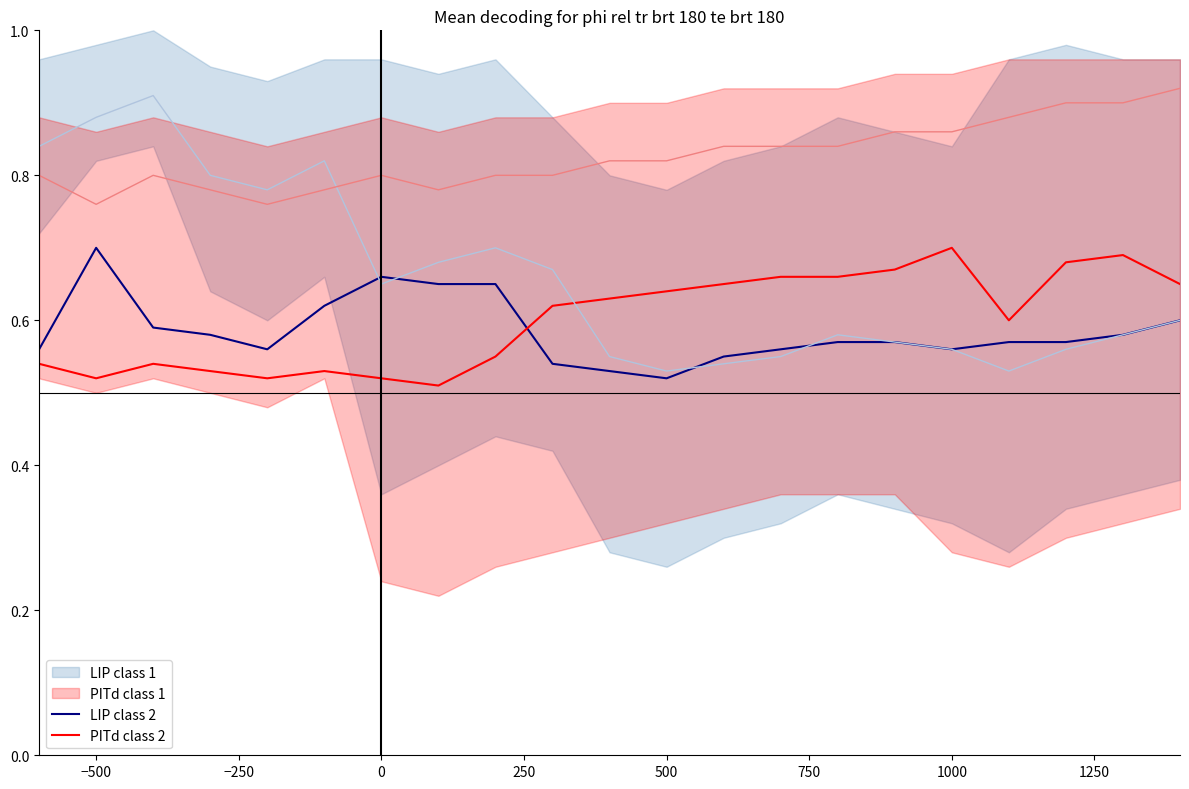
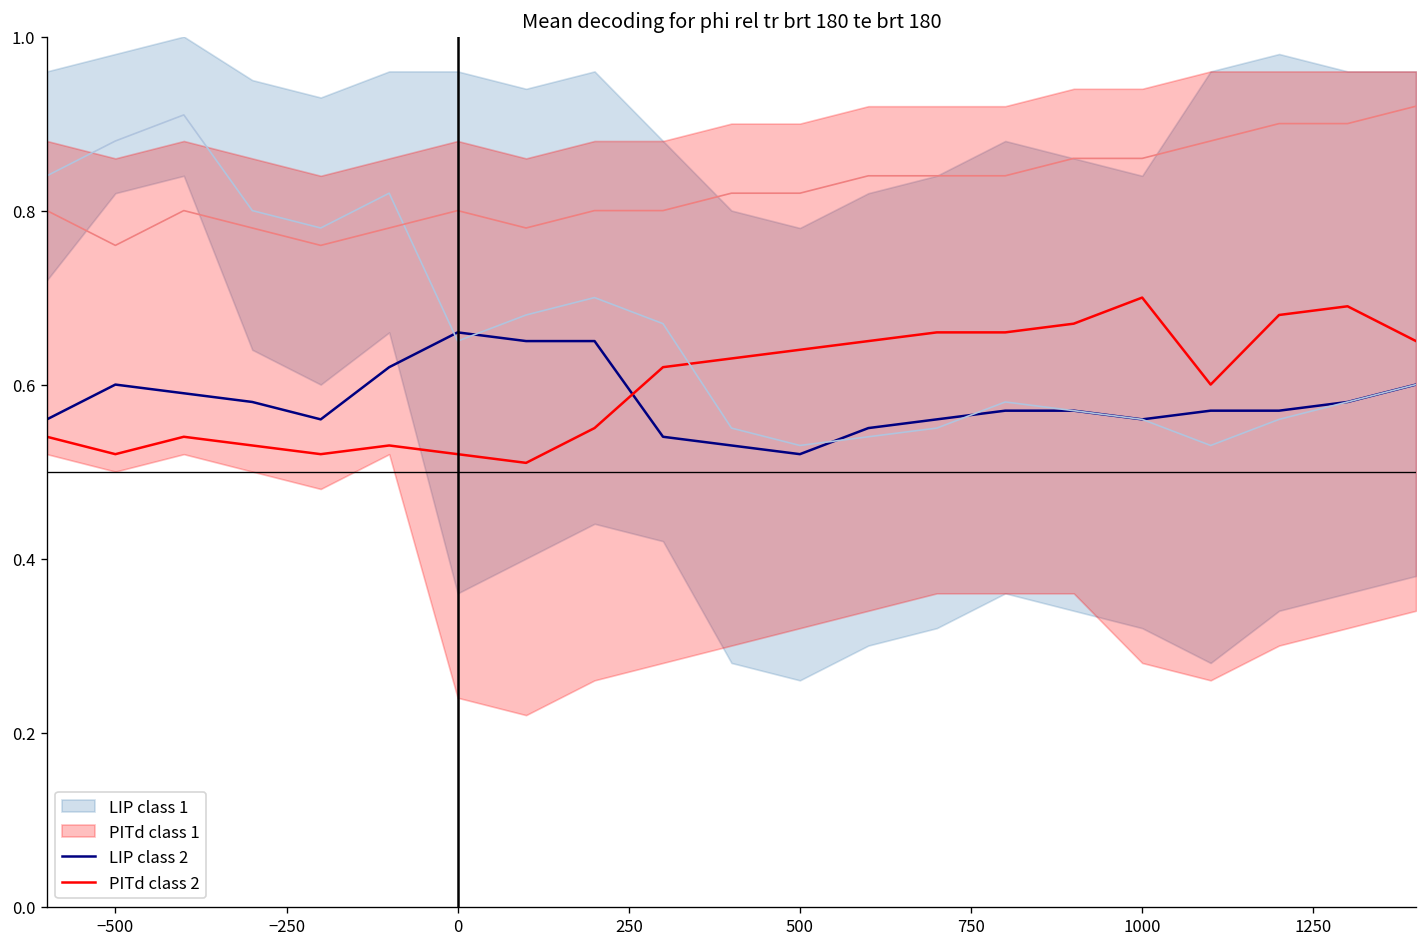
  {
    "LIP class 2": {
-     "−500": 0.7,
+     "−500": 0.6,
      "0": 0.66,
      "500": 0.52
    }
  }
